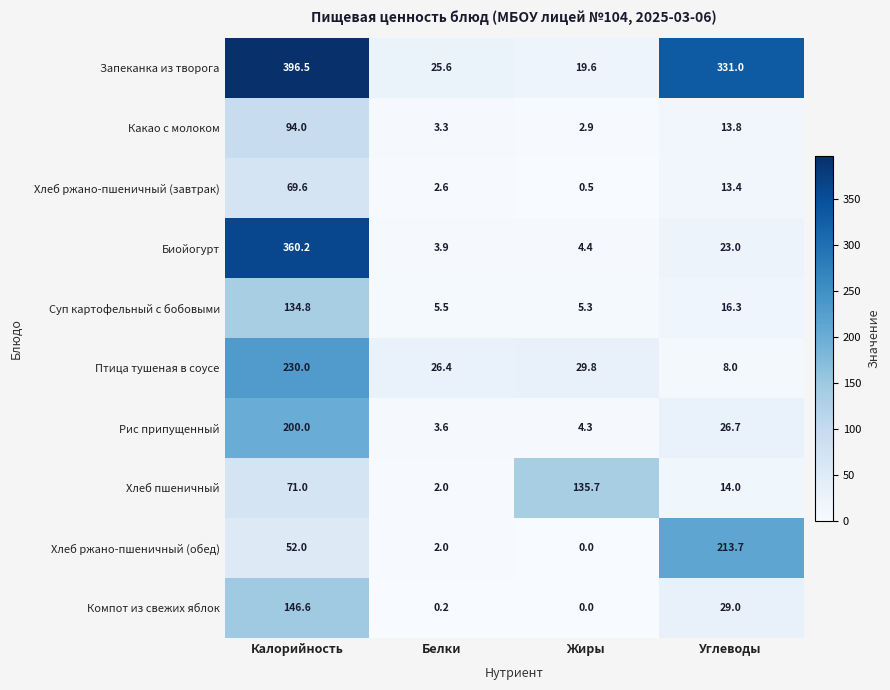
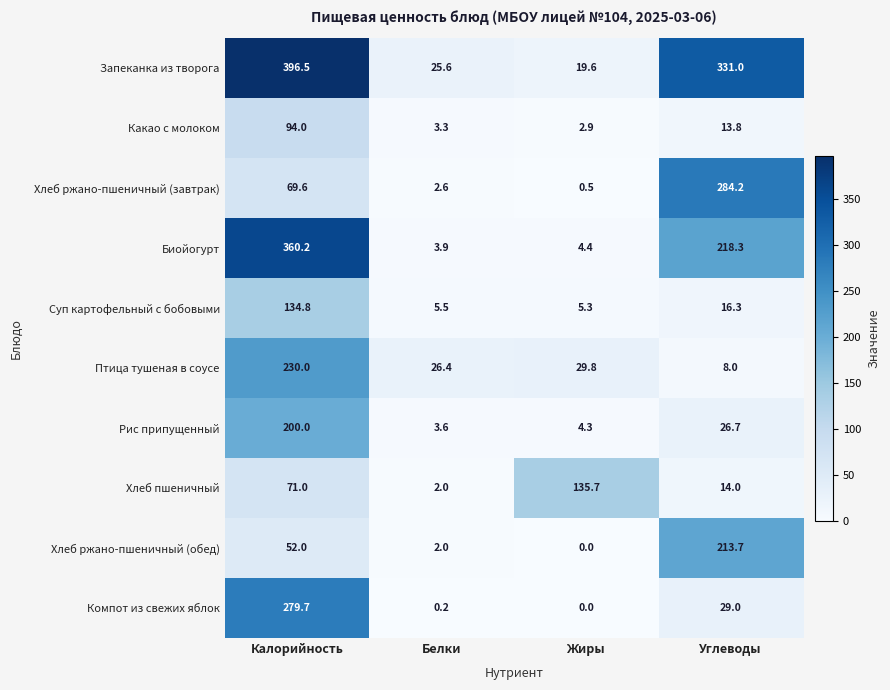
  {
    "Запеканка из творога": {
      "Калорийность": 396.5,
      "Белки": 25.6,
      "Жиры": 19.6,
      "Углеводы": 331.0
    },
    "Какао с молоком": {
      "Калорийность": 94.0,
      "Белки": 3.3,
      "Жиры": 2.9,
      "Углеводы": 13.8
    },
    "Хлеб ржано-пшеничный (завтрак)": {
      "Калорийность": 69.6,
      "Белки": 2.6,
      "Жиры": 0.5,
-     "Углеводы": 13.4
+     "Углеводы": 284.2
    },
    "Биойогурт": {
      "Калорийность": 360.2,
      "Белки": 3.9,
      "Жиры": 4.4,
-     "Углеводы": 23.0
+     "Углеводы": 218.3
    },
    "Суп картофельный с бобовыми": {
      "Калорийность": 134.8,
      "Белки": 5.5,
      "Жиры": 5.3,
      "Углеводы": 16.3
    },
    "Птица тушеная в соусе": {
      "Калорийность": 230.0,
      "Белки": 26.4,
      "Жиры": 29.8,
      "Углеводы": 8.0
    },
    "Рис припущенный": {
      "Калорийность": 200.0,
      "Белки": 3.6,
      "Жиры": 4.3,
      "Углеводы": 26.7
    },
    "Хлеб пшеничный": {
      "Калорийность": 71.0,
      "Белки": 2.0,
      "Жиры": 135.7,
      "Углеводы": 14.0
    },
    "Хлеб ржано-пшеничный (обед)": {
      "Калорийность": 52.0,
      "Белки": 2.0,
      "Жиры": 0.0,
      "Углеводы": 213.7
    },
    "Компот из свежих яблок": {
-     "Калорийность": 146.6,
+     "Калорийность": 279.7,
      "Белки": 0.2,
      "Жиры": 0.0,
      "Углеводы": 29.0
    }
  }
